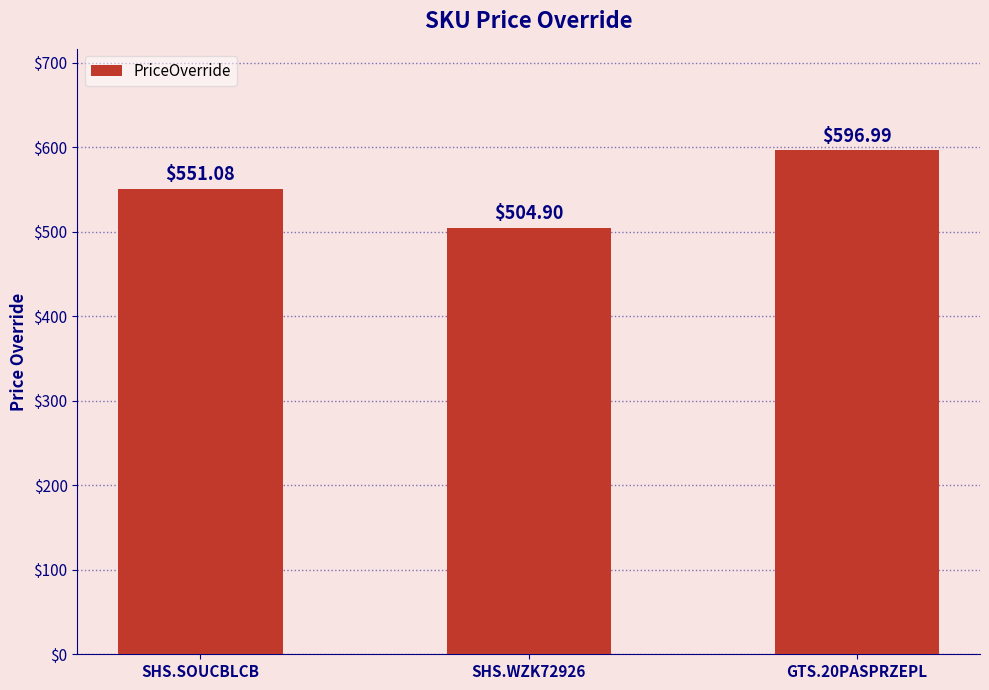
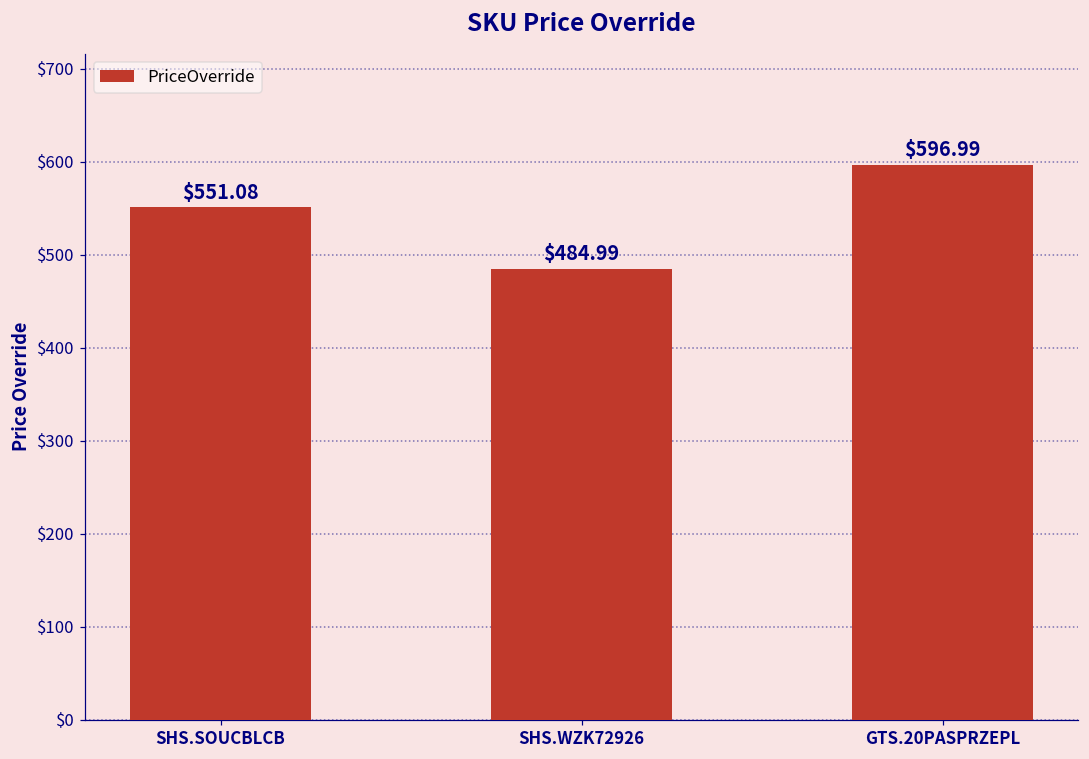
  {
    "SHS.SOUCBLCB": "$551.08",
-   "SHS.WZK72926": "$504.90",
+   "SHS.WZK72926": "$484.99",
    "GTS.20PASPRZEPL": "$596.99"
  }
